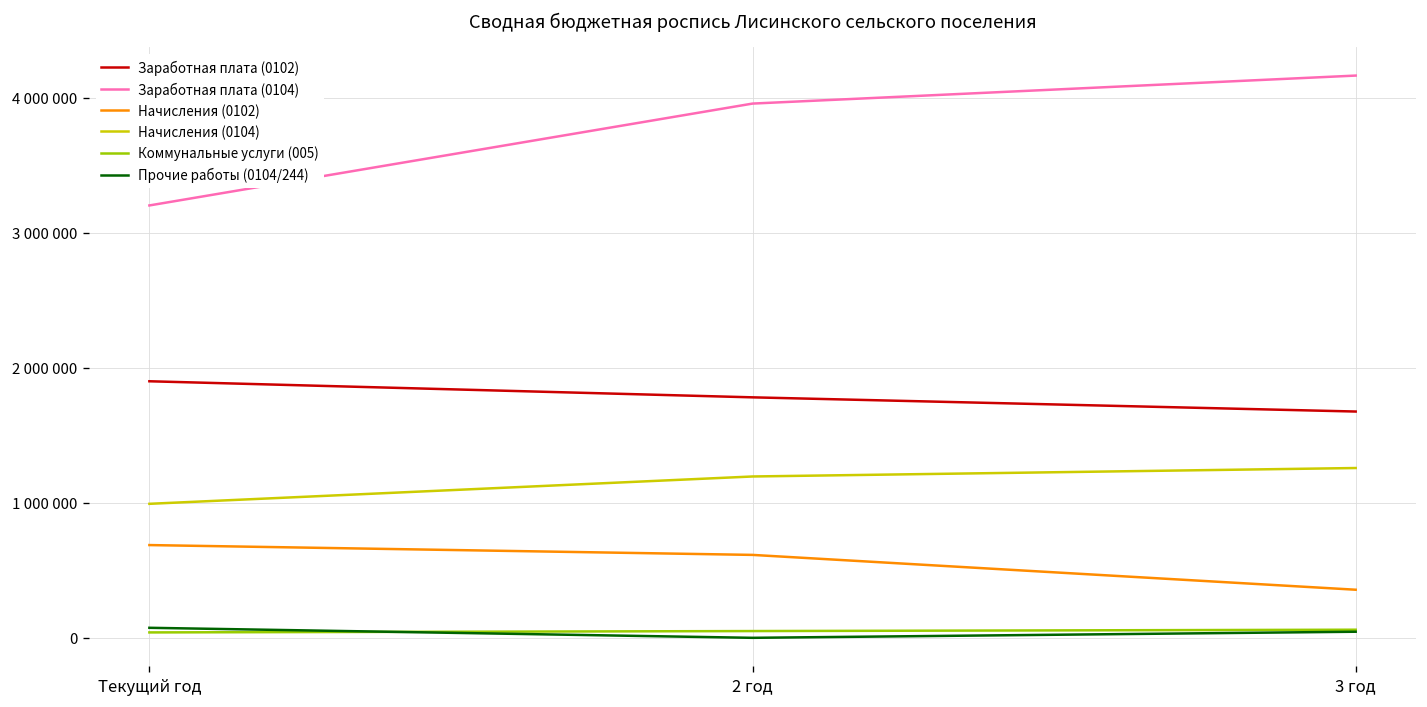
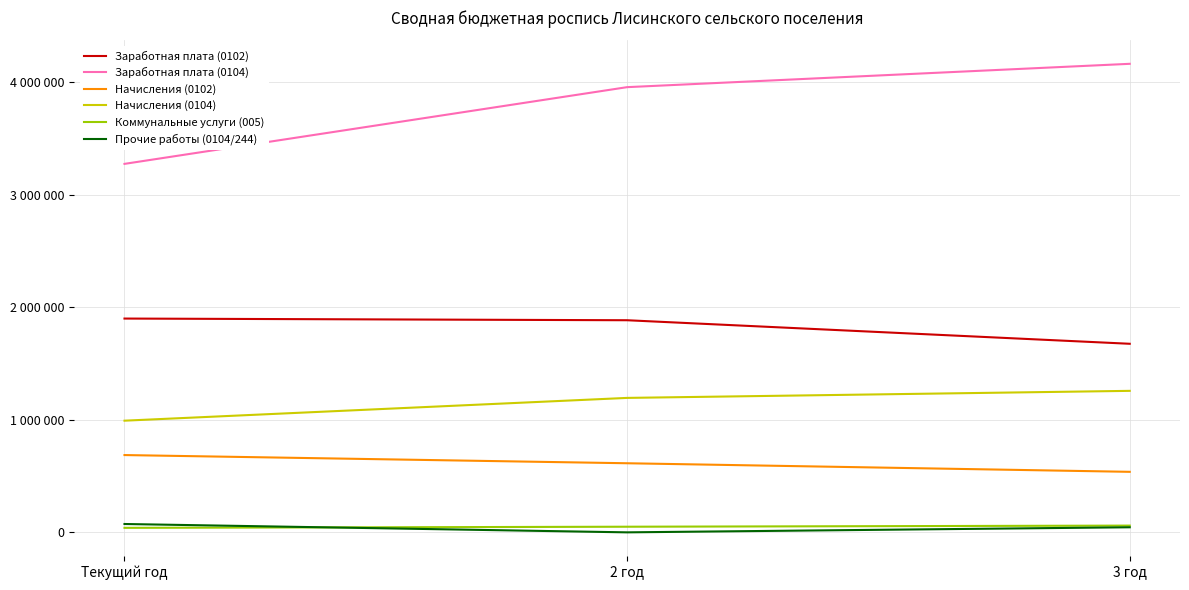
  {
    "Заработная плата (0102)": {
      "Текущий год": 1900000,
-     "2 год": 1780000,
+     "2 год": 1880000,
      "3 год": 1680000
    },
    "Заработная плата (0104)": {
-     "Текущий год": 3200000,
+     "Текущий год": 3270000,
      "2 год": 3960000,
      "3 год": 4160000
    },
    "Начисления (0102)": {
      "Текущий год": 690000,
      "2 год": 610000,
-     "3 год": 360000
+     "3 год": 540000
    },
    "Прочие работы (0104/244)": {
      "Текущий год": 70000,
      "2 год": 0
    }
  }
